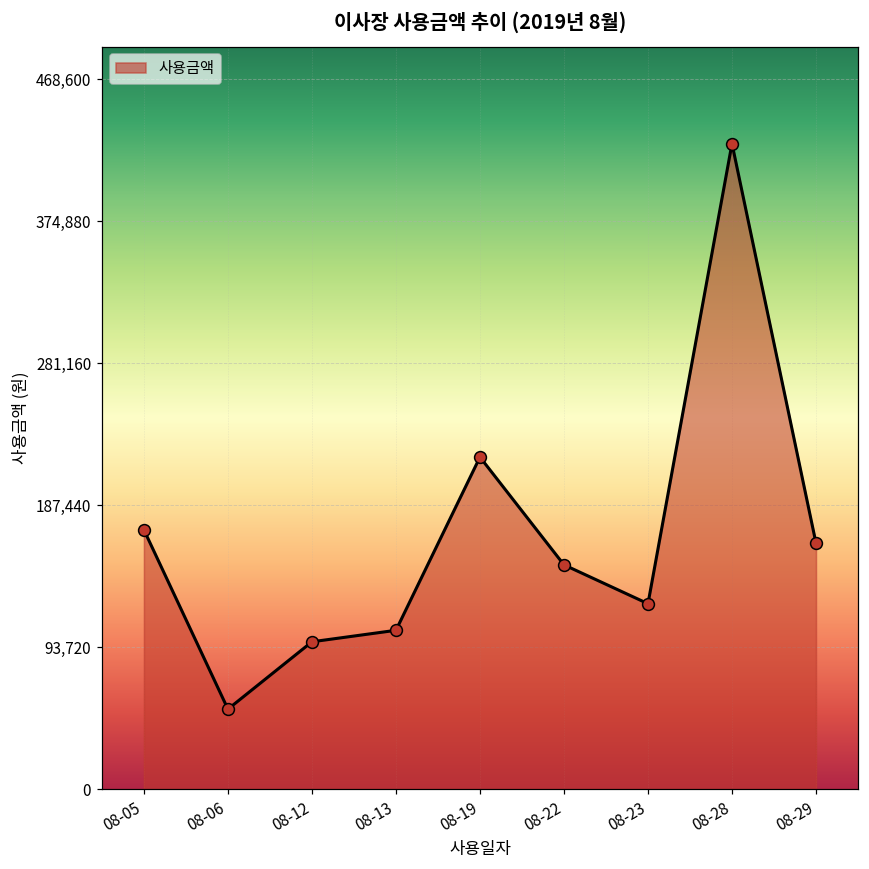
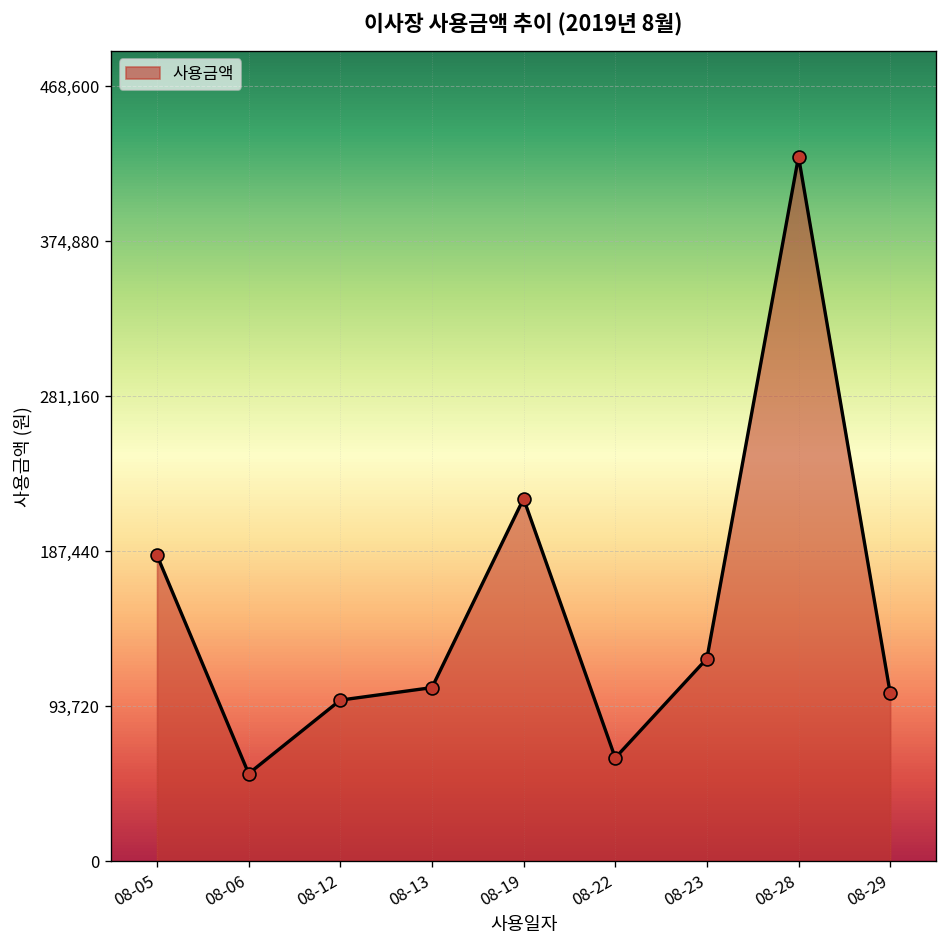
  {
-   "08-05": "171,000",
+   "08-05": "185,000",
    "08-06": "53,000",
    "08-12": "97,000",
    "08-13": "105,000",
    "08-19": "219,000",
-   "08-22": "148,000",
+   "08-22": "63,000",
    "08-23": "123,000",
    "08-28": "426,000",
-   "08-29": "163,000"
+   "08-29": "102,000"
  }
